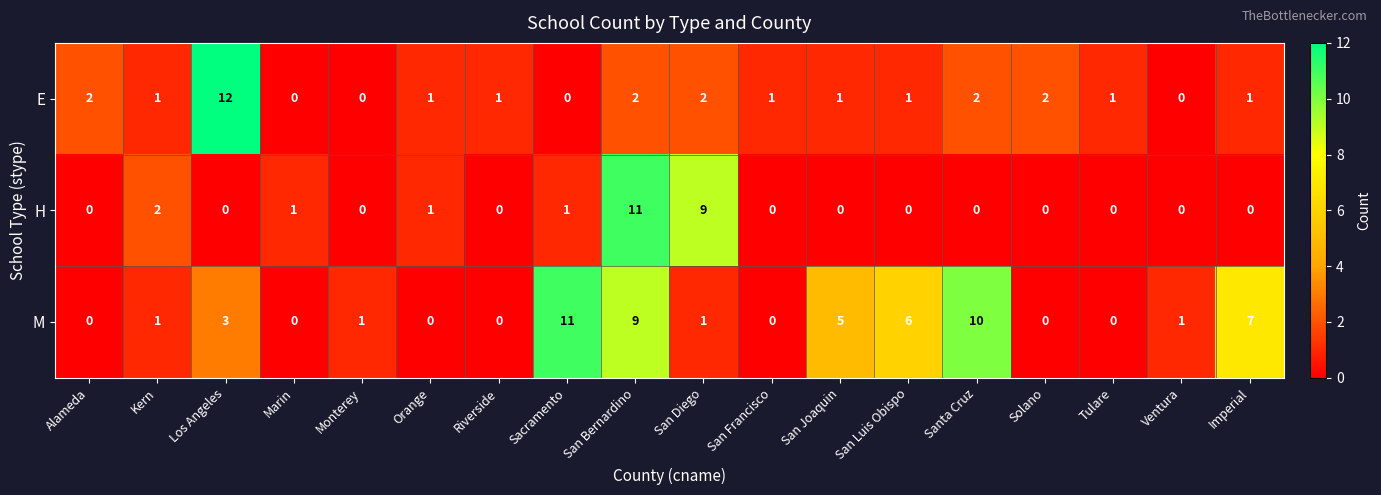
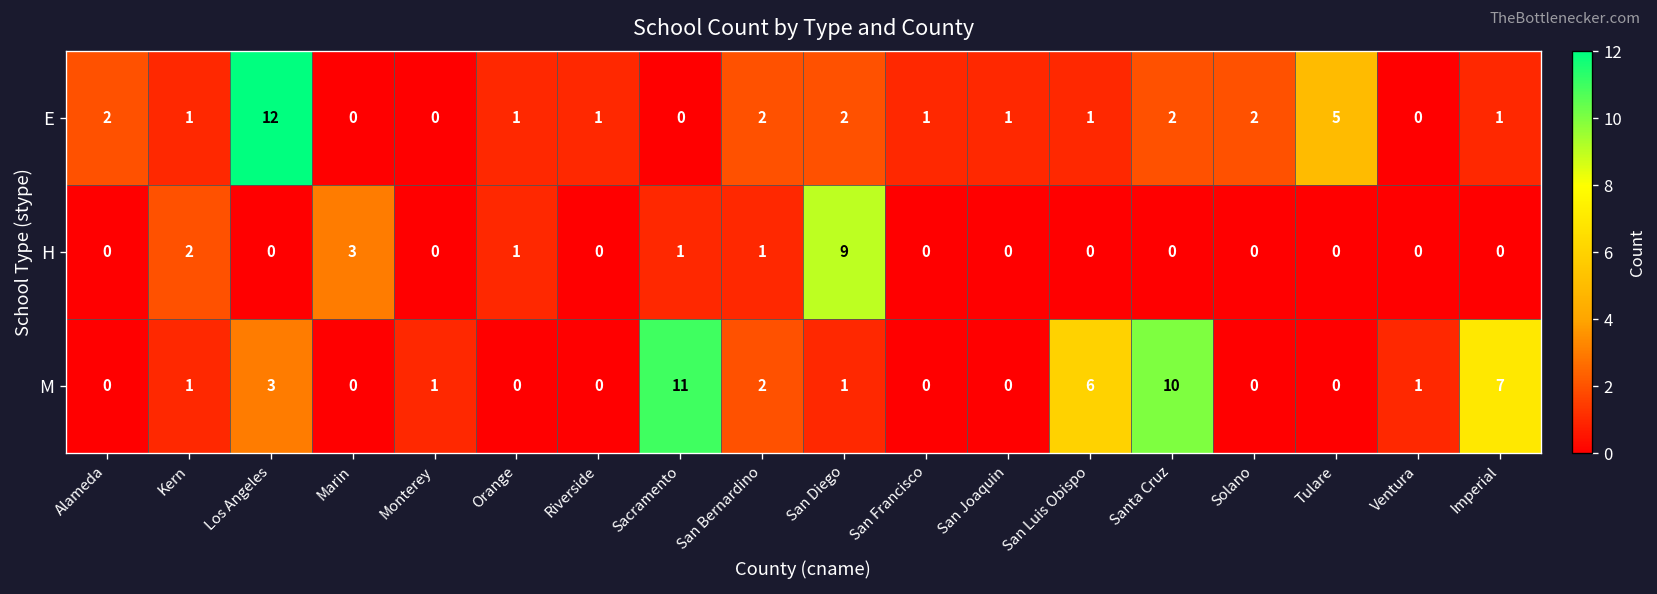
  {
    "E": {
      "Alameda": 2,
      "Kern": 1,
      "Los Angeles": 12,
      "Marin": 0,
      "Monterey": 0,
      "Orange": 1,
      "Riverside": 1,
      "Sacramento": 0,
      "San Bernardino": 2,
      "San Diego": 2,
      "San Francisco": 1,
      "San Joaquin": 1,
      "San Luis Obispo": 1,
      "Santa Cruz": 2,
      "Solano": 2,
-     "Tulare": 1,
+     "Tulare": 5,
      "Ventura": 0,
      "Imperial": 1
    },
    "H": {
      "Alameda": 0,
      "Kern": 2,
      "Los Angeles": 0,
-     "Marin": 1,
+     "Marin": 3,
      "Monterey": 0,
      "Orange": 1,
      "Riverside": 0,
      "Sacramento": 1,
-     "San Bernardino": 11,
+     "San Bernardino": 1,
      "San Diego": 9,
      "San Francisco": 0,
      "San Joaquin": 0,
      "San Luis Obispo": 0,
      "Santa Cruz": 0,
      "Solano": 0,
      "Tulare": 0,
      "Ventura": 0,
      "Imperial": 0
    },
    "M": {
      "Alameda": 0,
      "Kern": 1,
      "Los Angeles": 3,
      "Marin": 0,
      "Monterey": 1,
      "Orange": 0,
      "Riverside": 0,
      "Sacramento": 11,
-     "San Bernardino": 9,
+     "San Bernardino": 2,
      "San Diego": 1,
      "San Francisco": 0,
-     "San Joaquin": 5,
+     "San Joaquin": 0,
      "San Luis Obispo": 6,
      "Santa Cruz": 10,
      "Solano": 0,
      "Tulare": 0,
      "Ventura": 1,
      "Imperial": 7
    }
  }
